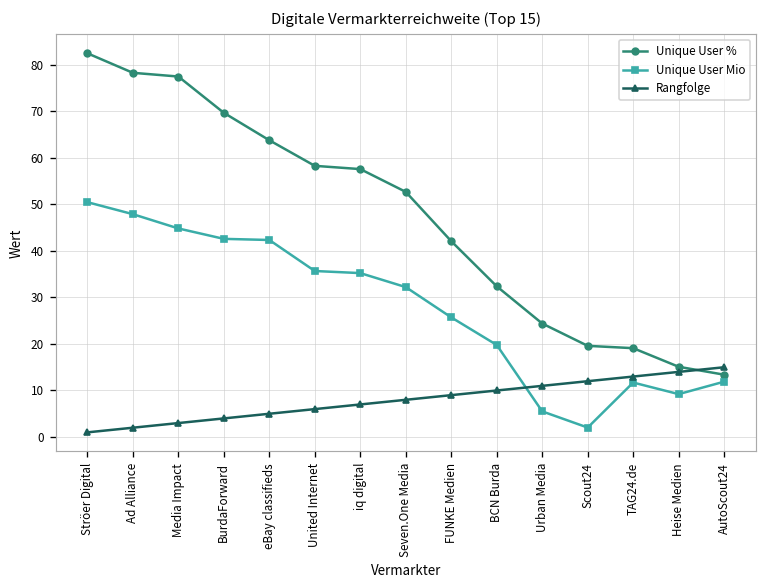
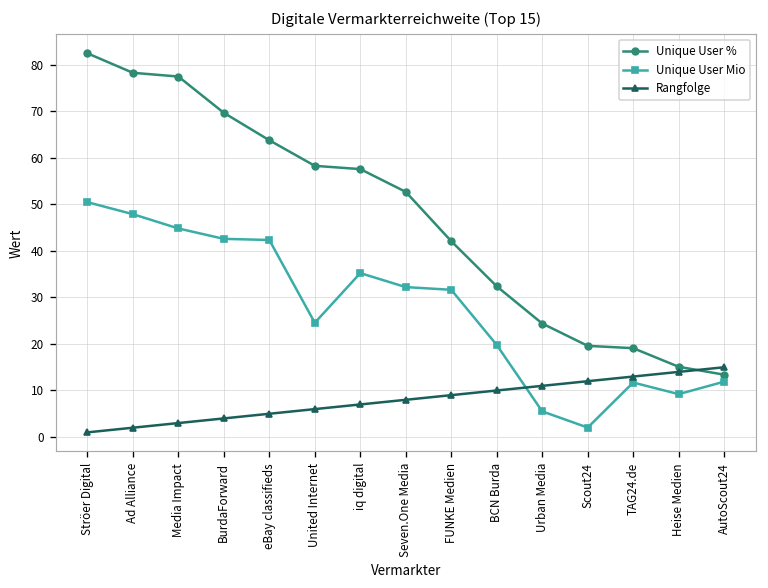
  {
    "Unique User Mio": {
      "Ströer Digital": 50,
      "Ad Alliance": 48,
      "Media Impact": 45,
      "BurdaForward": 43,
      "eBay classifieds": 42,
-     "United Internet": 36,
+     "United Internet": 25,
      "iq digital": 35,
      "Seven.One Media": 32,
-     "FUNKE Medien": 26,
+     "FUNKE Medien": 32,
      "BCN Burda": 20,
      "Urban Media": 6,
      "Scout24": 2,
      "TAG24.de": 12,
      "Heise Medien": 9,
      "AutoScout24": 12
    }
  }
